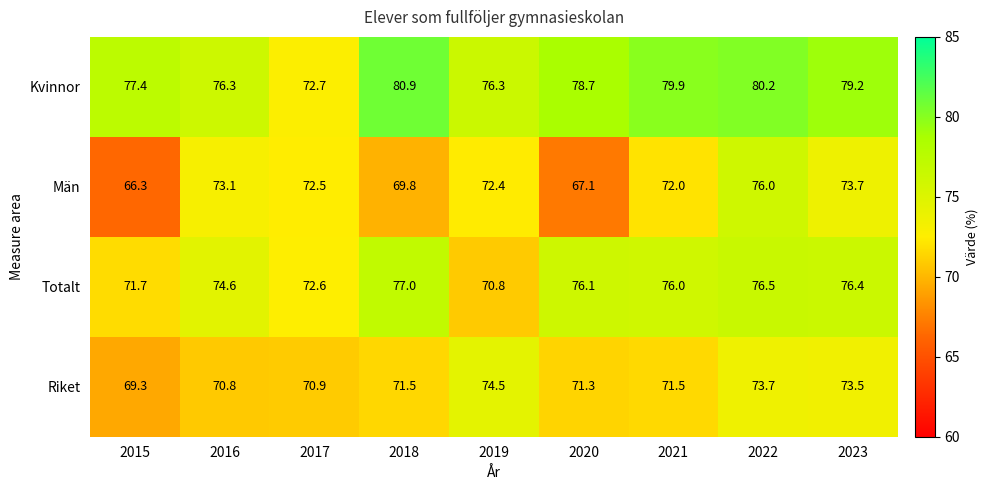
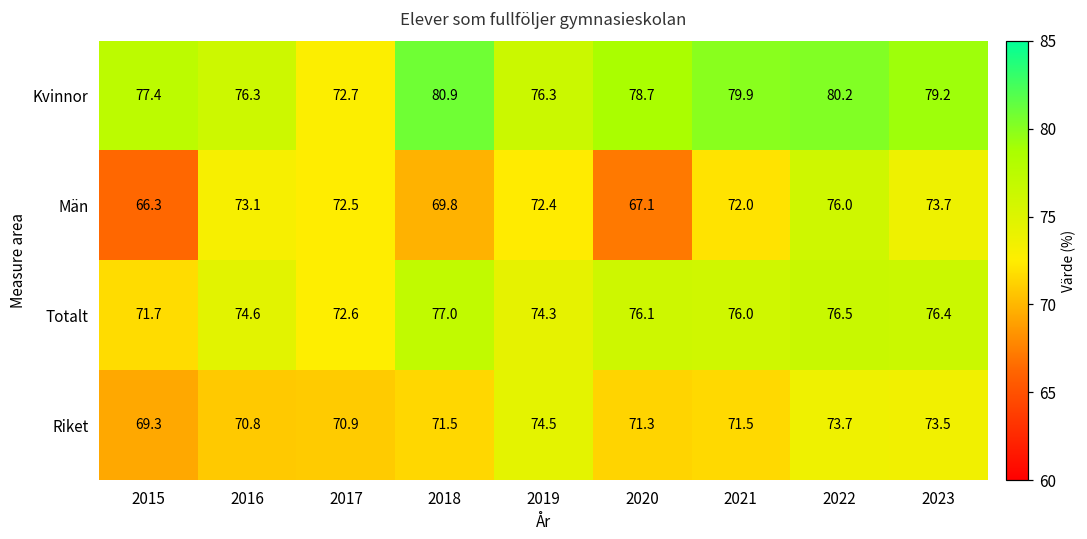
  {
    "Kvinnor": {
      "2015": 77.4,
      "2016": 76.3,
      "2017": 72.7,
      "2018": 80.9,
      "2019": 76.3,
      "2020": 78.7,
      "2021": 79.9,
      "2022": 80.2,
      "2023": 79.2
    },
    "Män": {
      "2015": 66.3,
      "2016": 73.1,
      "2017": 72.5,
      "2018": 69.8,
      "2019": 72.4,
      "2020": 67.1,
      "2021": 72.0,
      "2022": 76.0,
      "2023": 73.7
    },
    "Totalt": {
      "2015": 71.7,
      "2016": 74.6,
      "2017": 72.6,
      "2018": 77.0,
-     "2019": 70.8,
+     "2019": 74.3,
      "2020": 76.1,
      "2021": 76.0,
      "2022": 76.5,
      "2023": 76.4
    },
    "Riket": {
      "2015": 69.3,
      "2016": 70.8,
      "2017": 70.9,
      "2018": 71.5,
      "2019": 74.5,
      "2020": 71.3,
      "2021": 71.5,
      "2022": 73.7,
      "2023": 73.5
    }
  }
